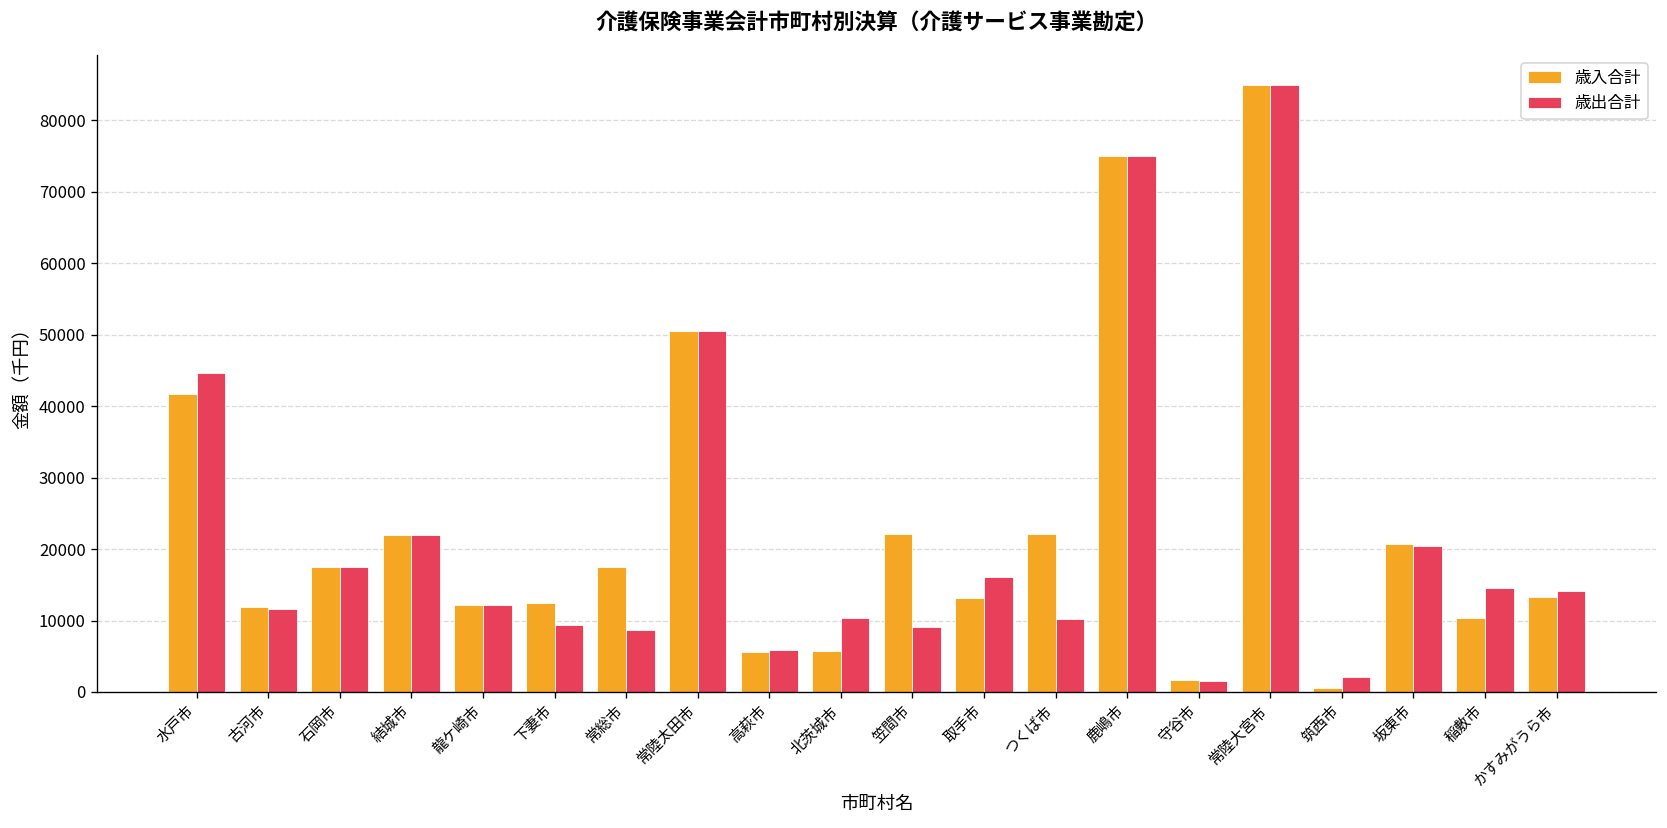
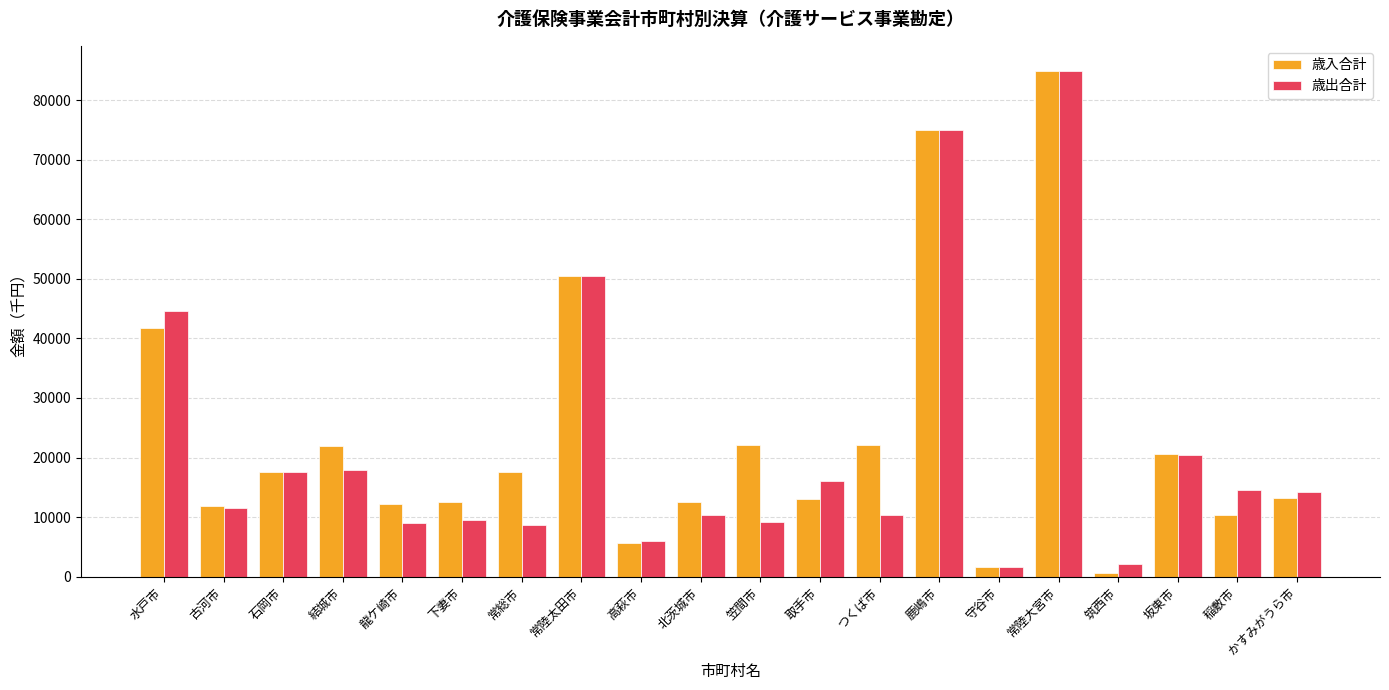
  {
    "歳入合計": {
      "水戸市": 42000,
      "古河市": 12000,
      "石岡市": 18000,
      "結城市": 22000,
      "龍ケ崎市": 12000,
      "下妻市": 12000,
      "常総市": 18000,
      "常陸太田市": 51000,
      "高萩市": 6000,
-     "北茨城市": 6000,
+     "北茨城市": 12000,
      "笠間市": 22000,
      "取手市": 13000,
      "つくば市": 22000,
      "鹿嶋市": 75000,
      "守谷市": 2000,
      "常陸大宮市": 85000,
      "筑西市": 1000,
      "坂東市": 21000,
      "稲敷市": 10000,
      "かすみがうら市": 13000
    },
    "歳出合計": {
      "水戸市": 45000,
      "古河市": 12000,
      "石岡市": 18000,
-     "結城市": 22000,
-     "龍ケ崎市": 12000,
+     "結城市": 18000,
+     "龍ケ崎市": 9000,
      "下妻市": 9000,
      "常総市": 9000,
      "常陸太田市": 51000,
      "高萩市": 6000,
      "北茨城市": 10000,
      "笠間市": 9000,
      "取手市": 16000,
      "つくば市": 10000,
      "鹿嶋市": 75000,
      "守谷市": 2000,
      "常陸大宮市": 85000,
      "筑西市": 2000,
      "坂東市": 20000,
      "稲敷市": 15000,
      "かすみがうら市": 14000
    }
  }
